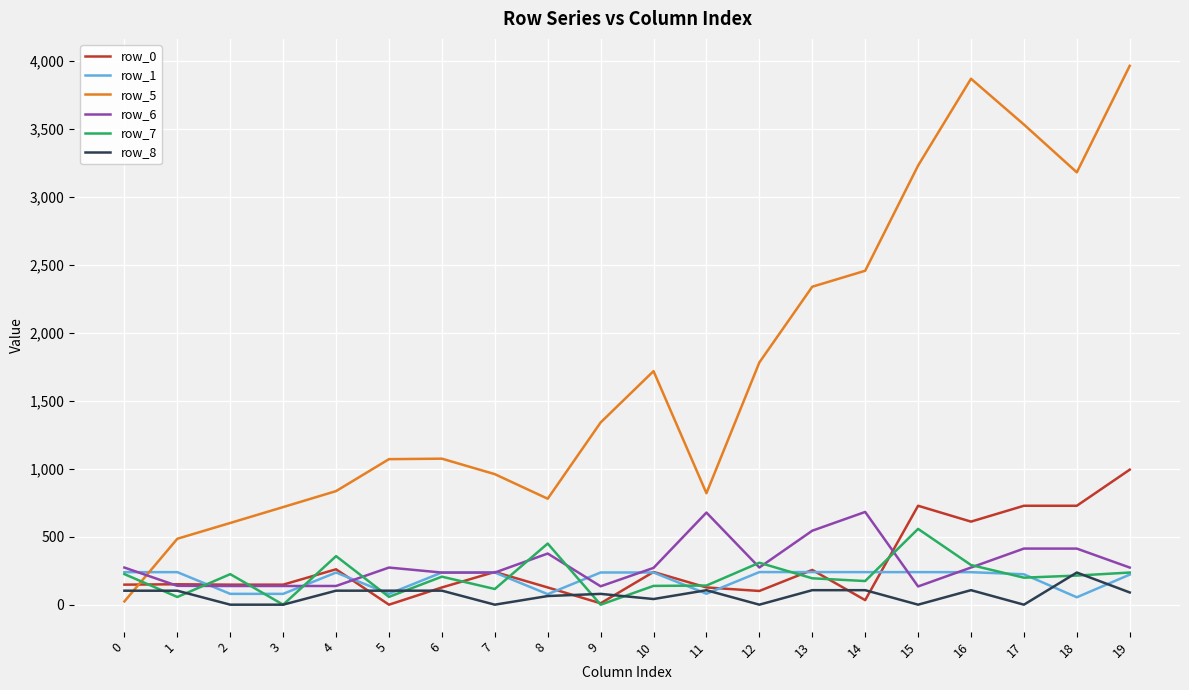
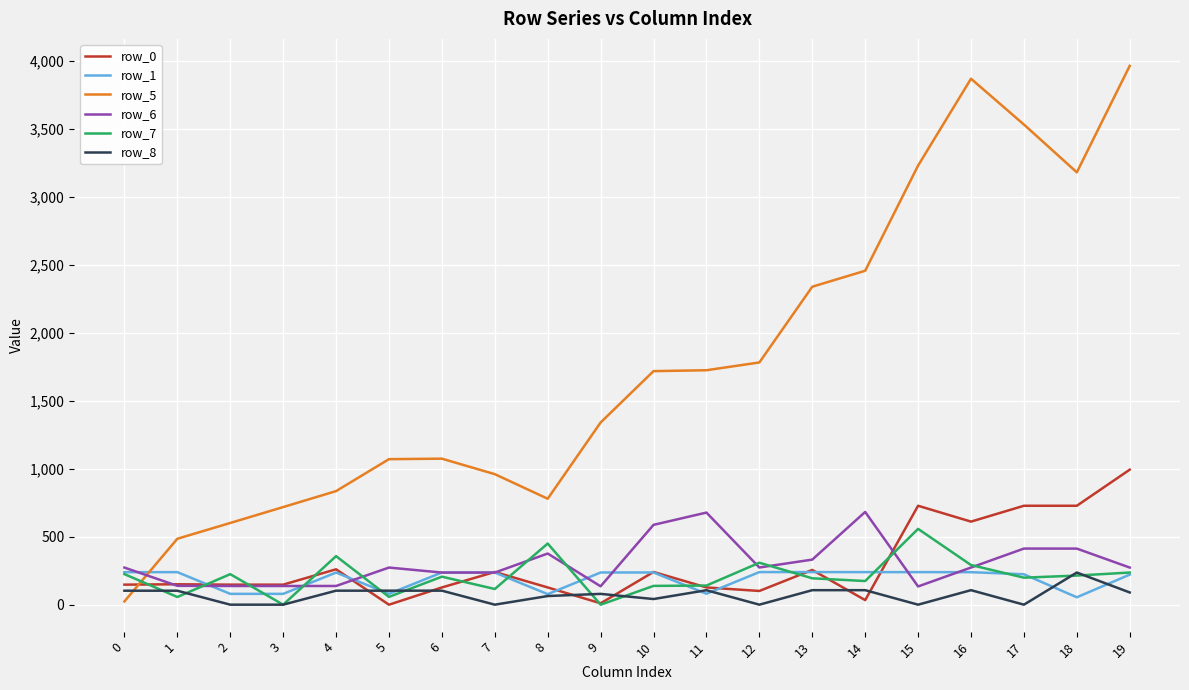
  {
    "row_0": {
      "0": "150",
      "4": "260",
      "5": "0",
      "6": "130",
      "8": "130",
      "12": "100",
      "14": "30",
      "15": "730",
      "16": "610",
      "17": "730",
      "18": "730",
      "19": "990"
    },
    "row_1": {
      "1": "240",
      "2": "80",
      "3": "80",
      "4": "240",
      "5": "80",
      "9": "240",
      "11": "80",
      "12": "240",
      "14": "240",
      "15": "240",
      "16": "240",
      "17": "220",
      "18": "50"
    },
    "row_5": {
      "0": "20",
      "1": "490",
      "2": "600",
      "3": "720",
      "4": "840",
      "5": "1,070",
      "6": "1,070",
      "7": "960",
      "8": "780",
      "9": "1,340",
      "10": "1,720",
-     "11": "820",
+     "11": "1,730",
      "12": "1,780",
      "13": "2,340",
      "14": "2,460",
      "15": "3,230",
      "16": "3,870",
      "17": "3,530",
      "18": "3,180",
      "19": "3,970"
    },
    "row_6": {
      "0": "270",
      "4": "140",
      "5": "270",
      "8": "380",
      "9": "140",
-     "10": "270",
+     "10": "590",
      "11": "680",
      "12": "270",
-     "13": "540",
+     "13": "330",
      "14": "680",
      "15": "130",
      "17": "410",
      "18": "410",
      "19": "270"
    },
    "row_7": {
      "1": "60",
      "2": "220",
      "4": "360",
      "5": "60",
      "6": "210",
      "7": "120",
      "8": "450",
      "10": "140",
      "12": "310",
      "13": "190",
      "14": "170",
      "15": "560",
      "17": "200",
      "18": "210"
    },
    "row_8": {
      "0": "100",
      "1": "100",
      "2": "0",
      "4": "100",
      "5": "100",
      "6": "100",
      "7": "0",
      "9": "80",
      "10": "40",
      "11": "110",
      "12": "0",
      "13": "110",
      "14": "110",
      "15": "0",
      "16": "110",
      "17": "0",
      "18": "240",
      "19": "90"
    }
  }
